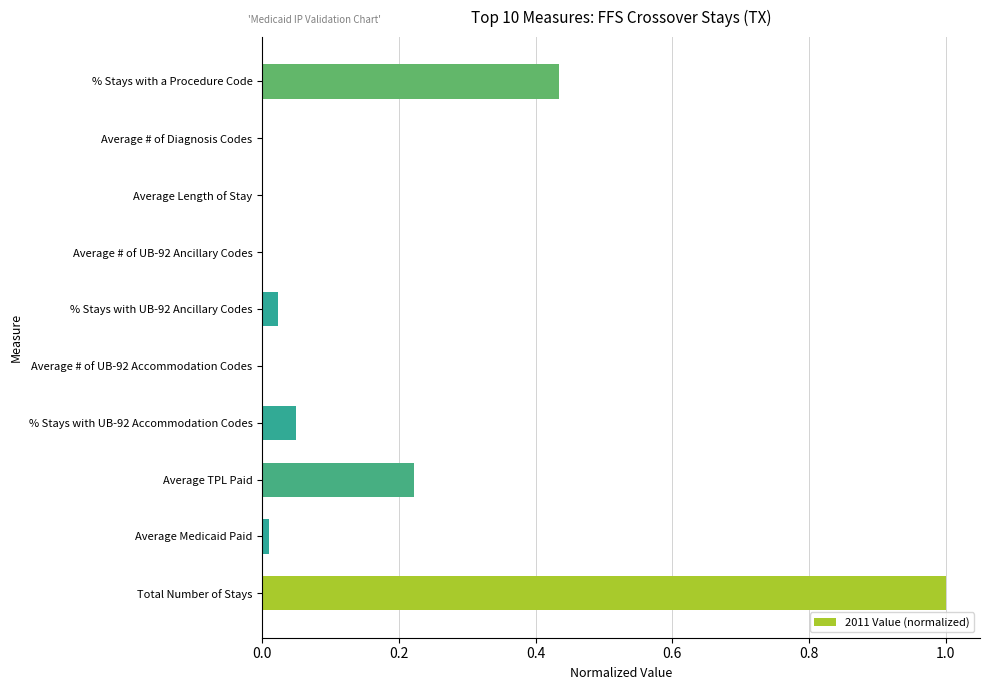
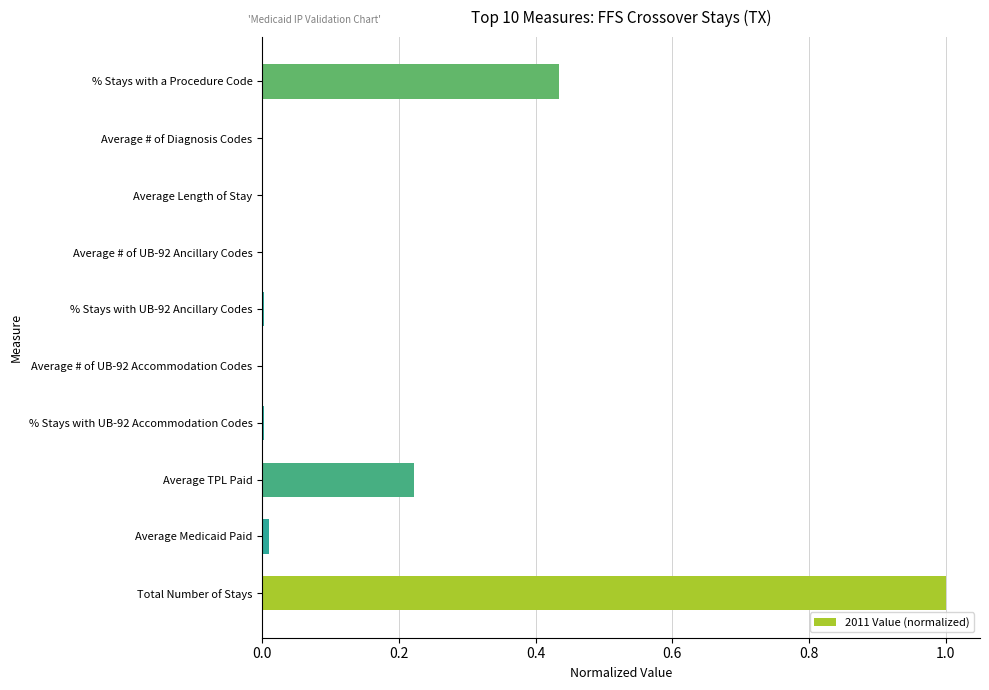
  {
    "% Stays with a Procedure Code": 0.43,
-   "% Stays with UB-92 Ancillary Codes": 0.02,
-   "% Stays with UB-92 Accommodation Codes": 0.05,
+   "% Stays with UB-92 Ancillary Codes": 0.00,
+   "% Stays with UB-92 Accommodation Codes": 0.00,
    "Average TPL Paid": 0.22,
    "Average Medicaid Paid": 0.01,
    "Total Number of Stays": 1.00
  }
